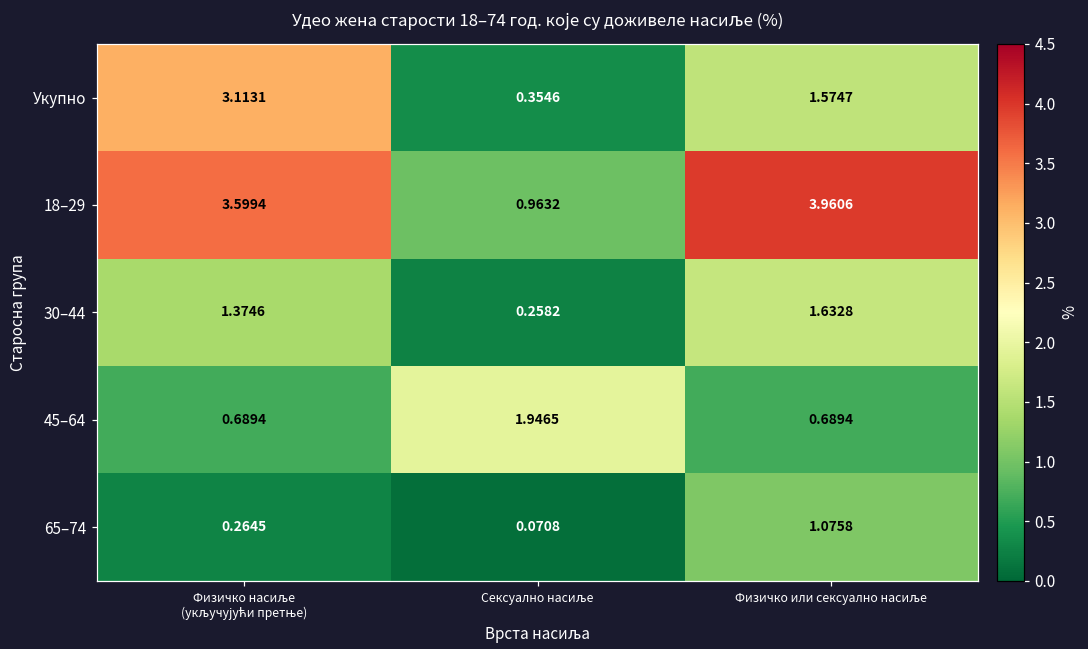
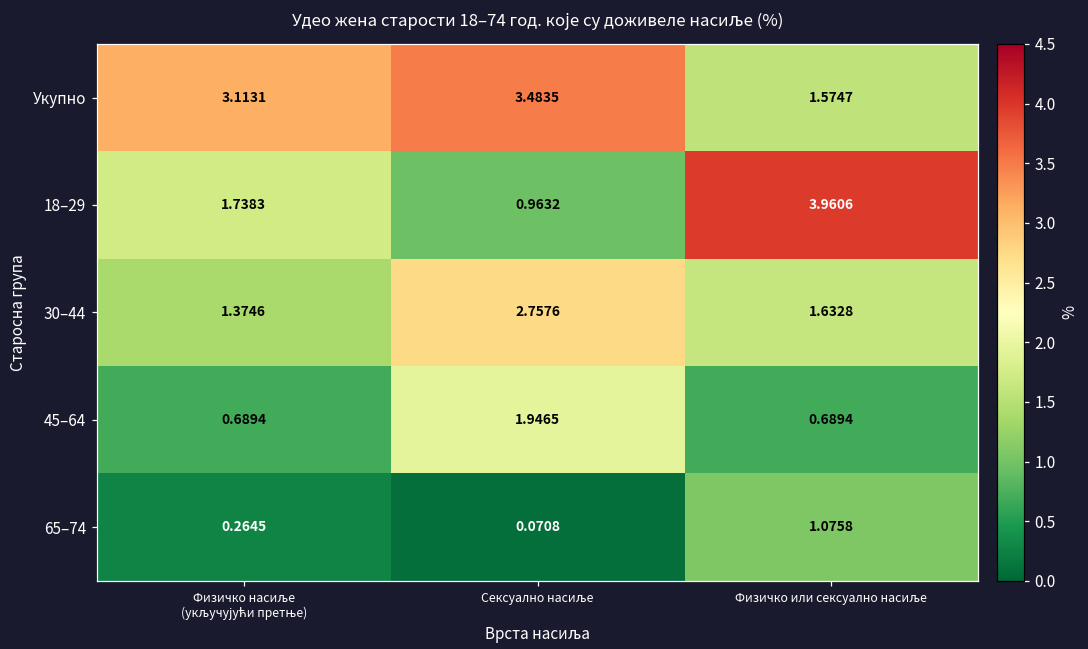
  {
    "Укупно": {
      "Физичко насиље (укључујући претње)": 3.1131,
-     "Сексуално насиље": 0.3546,
+     "Сексуално насиље": 3.4835,
      "Физичко или сексуално насиље": 1.5747
    },
    "18–29": {
-     "Физичко насиље (укључујући претње)": 3.5994,
+     "Физичко насиље (укључујући претње)": 1.7383,
      "Сексуално насиље": 0.9632,
      "Физичко или сексуално насиље": 3.9606
    },
    "30–44": {
      "Физичко насиље (укључујући претње)": 1.3746,
-     "Сексуално насиље": 0.2582,
+     "Сексуално насиље": 2.7576,
      "Физичко или сексуално насиље": 1.6328
    },
    "45–64": {
      "Физичко насиље (укључујући претње)": 0.6894,
      "Сексуално насиље": 1.9465,
      "Физичко или сексуално насиље": 0.6894
    },
    "65–74": {
      "Физичко насиље (укључујући претње)": 0.2645,
      "Сексуално насиље": 0.0708,
      "Физичко или сексуално насиље": 1.0758
    }
  }
